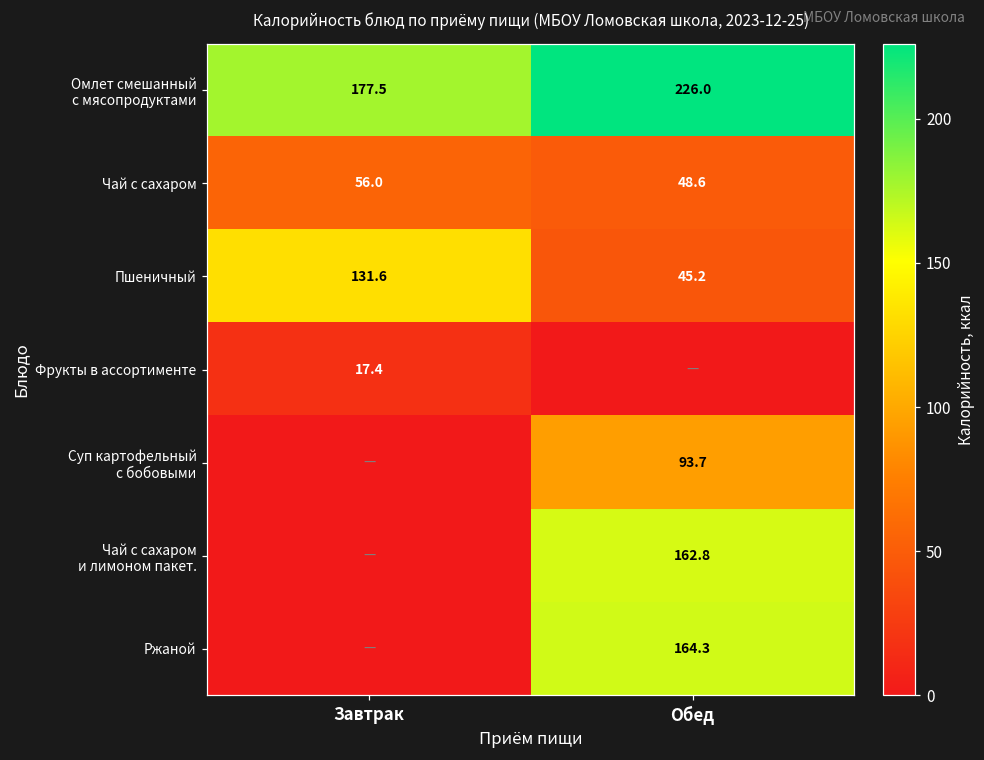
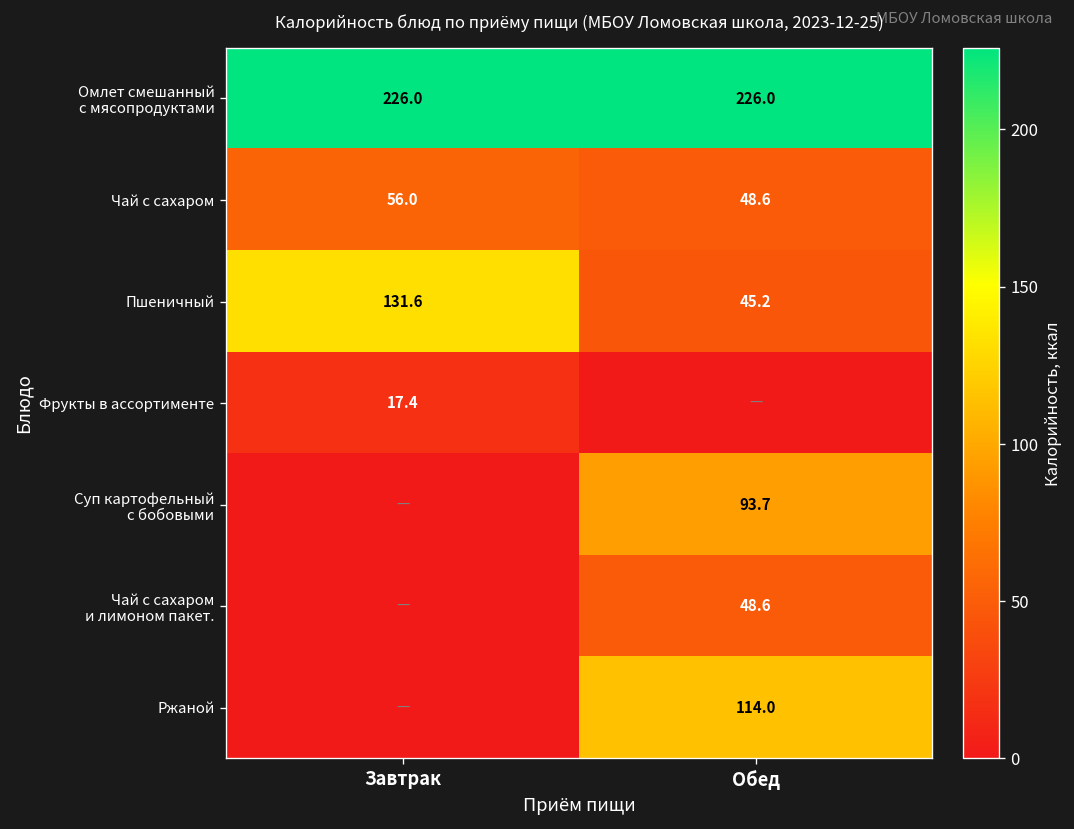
  {
    "Омлет смешанный с мясопродуктами": {
-     "Завтрак": 177.5,
+     "Завтрак": 226.0,
      "Обед": 226.0
    },
    "Чай с сахаром": {
      "Завтрак": 56.0,
      "Обед": 48.6
    },
    "Пшеничный": {
      "Завтрак": 131.6,
      "Обед": 45.2
    },
    "Фрукты в ассортименте": {
      "Завтрак": 17.4
    },
    "Суп картофельный с бобовыми": {
      "Обед": 93.7
    },
    "Чай с сахаром и лимоном пакет.": {
-     "Обед": 162.8
+     "Обед": 48.6
    },
    "Ржаной": {
-     "Обед": 164.3
+     "Обед": 114.0
    }
  }
